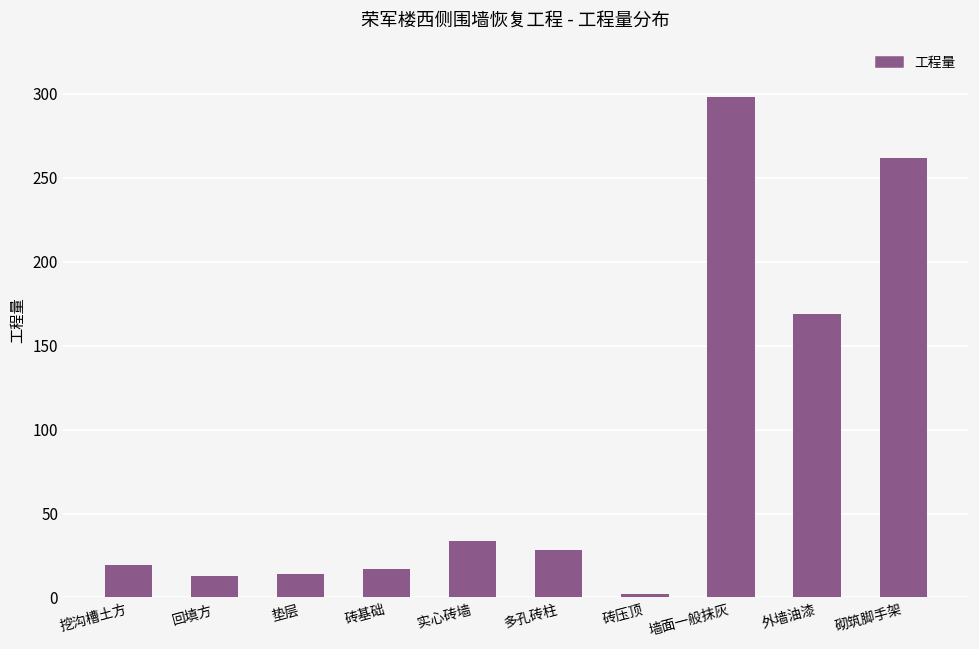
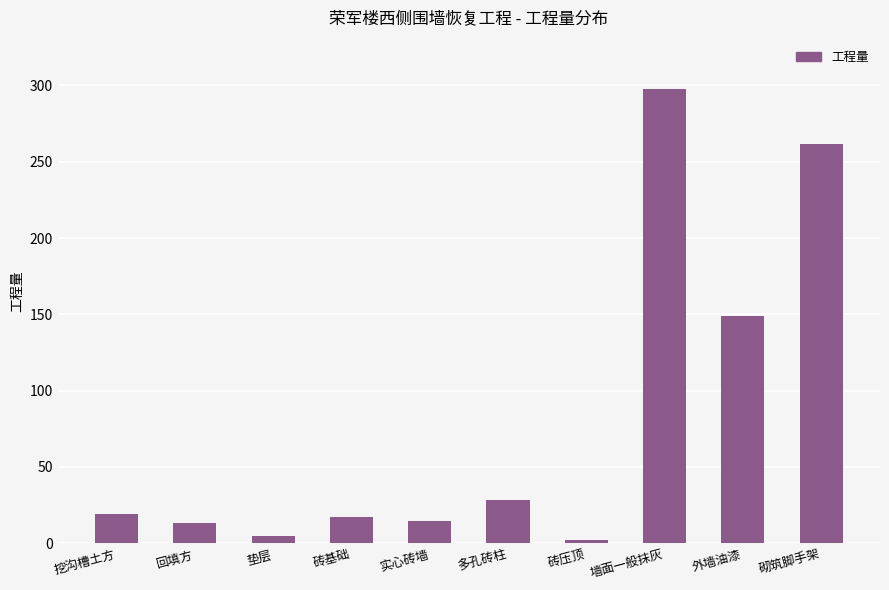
  {
    "挖沟槽土方": 19,
    "回填方": 13,
-   "垫层": 14,
+   "垫层": 5,
    "砖基础": 17,
-   "实心砖墙": 34,
+   "实心砖墙": 15,
    "多孔砖柱": 28,
    "砖压顶": 2,
    "墙面一般抹灰": 298,
-   "外墙油漆": 169,
+   "外墙油漆": 149,
    "砌筑脚手架": 262
  }
